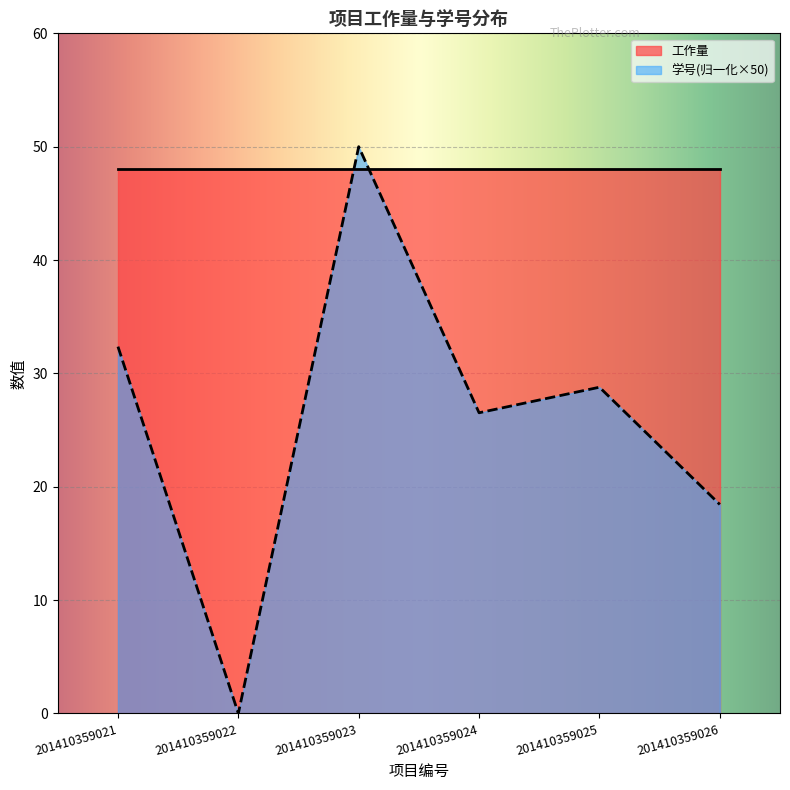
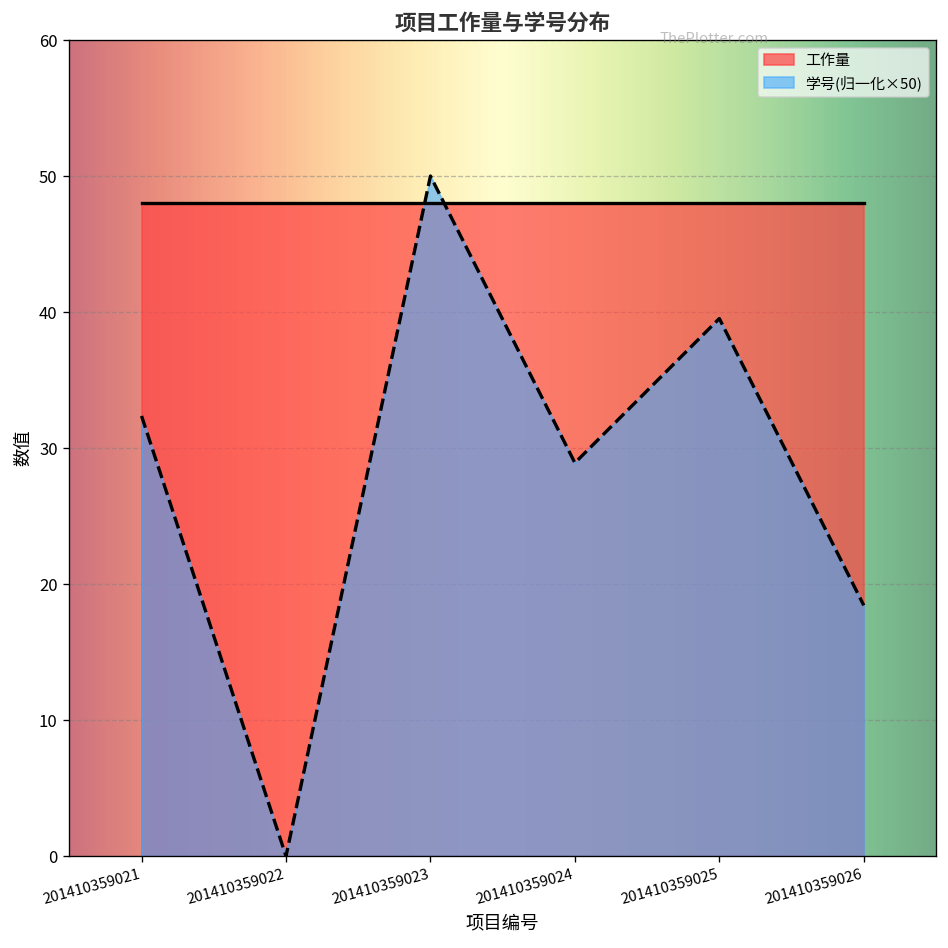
  {
    "工作量": {
      "201410359021": 48.0,
      "201410359022": 48.0,
      "201410359023": 48.0,
      "201410359024": 48.0,
      "201410359025": 48.0,
      "201410359026": 48.0
    },
    "学号(归一化×50)": {
      "201410359021": 32.4,
      "201410359022": 0.0,
      "201410359023": 50.0,
-     "201410359024": 26.5,
-     "201410359025": 28.8,
+     "201410359024": 28.9,
+     "201410359025": 39.5,
      "201410359026": 18.4
    }
  }
